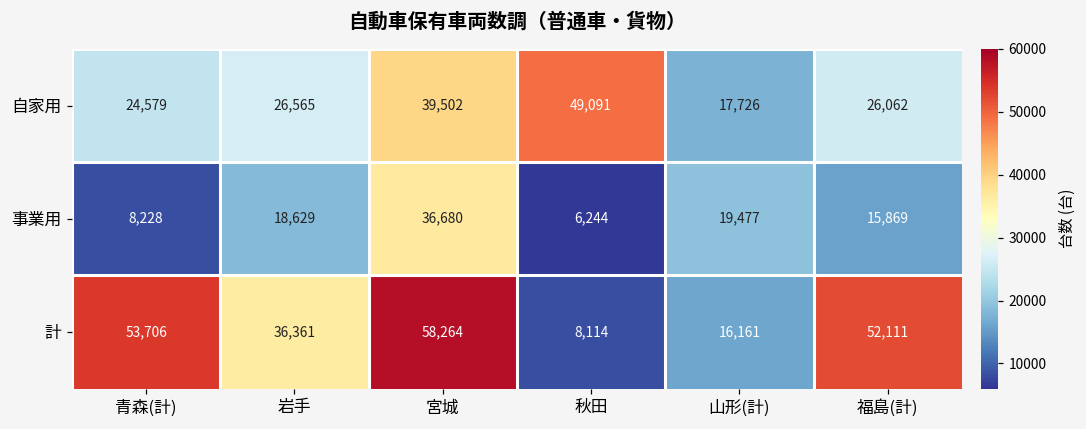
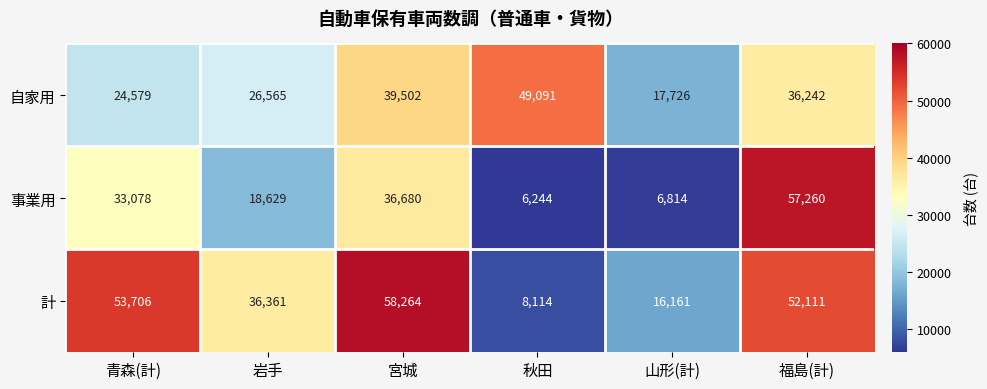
  {
    "自家用": {
      "青森(計)": "24,579",
      "岩手": "26,565",
      "宮城": "39,502",
      "秋田": "49,091",
      "山形(計)": "17,726",
-     "福島(計)": "26,062"
+     "福島(計)": "36,242"
    },
    "事業用": {
-     "青森(計)": "8,228",
+     "青森(計)": "33,078",
      "岩手": "18,629",
      "宮城": "36,680",
      "秋田": "6,244",
-     "山形(計)": "19,477",
-     "福島(計)": "15,869"
+     "山形(計)": "6,814",
+     "福島(計)": "57,260"
    },
    "計": {
      "青森(計)": "53,706",
      "岩手": "36,361",
      "宮城": "58,264",
      "秋田": "8,114",
      "山形(計)": "16,161",
      "福島(計)": "52,111"
    }
  }
